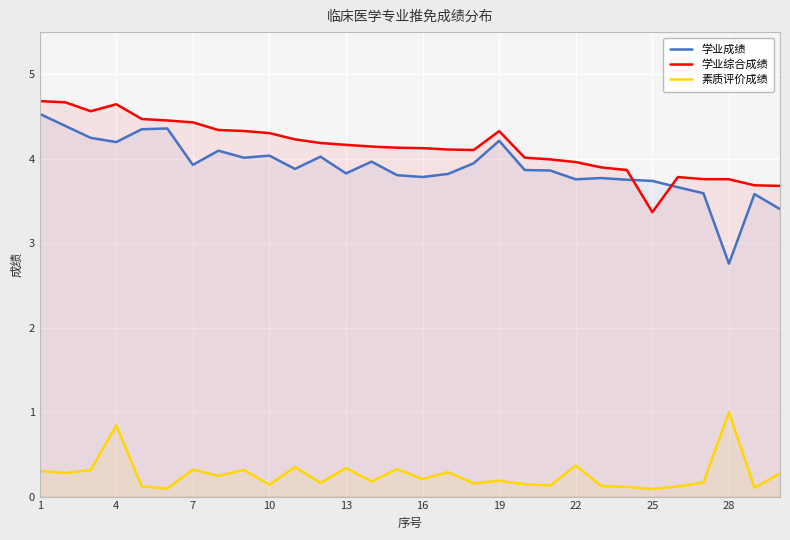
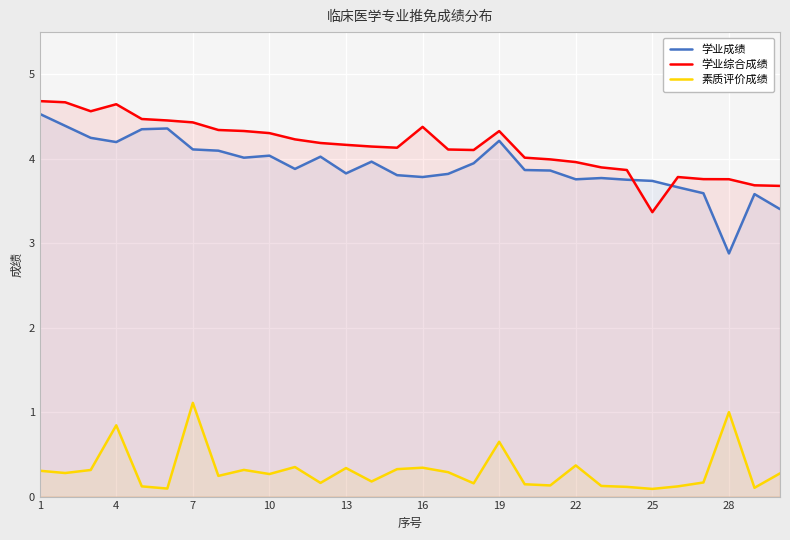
  {
    "学业成绩": {
      "1": 4.5,
      "4": 4.2,
-     "7": 3.9,
+     "7": 4.1,
      "10": 4.0,
      "13": 3.8,
      "16": 3.8,
      "19": 4.2,
      "22": 3.8,
      "25": 3.7,
-     "28": 2.8
+     "28": 2.9
    },
    "学业综合成绩": {
      "1": 4.7,
      "4": 4.6,
      "7": 4.4,
      "10": 4.3,
      "13": 4.2,
-     "16": 4.1,
+     "16": 4.4,
      "19": 4.3,
      "22": 4.0,
      "25": 3.4,
      "28": 3.8
    },
    "素质评价成绩": {
      "1": 0.3,
      "4": 0.8,
-     "7": 0.3,
-     "10": 0.1,
+     "7": 1.1,
+     "10": 0.3,
      "13": 0.3,
-     "16": 0.2,
-     "19": 0.2,
+     "16": 0.3,
+     "19": 0.6,
      "22": 0.4,
      "25": 0.1,
      "28": 1.0
    }
  }
